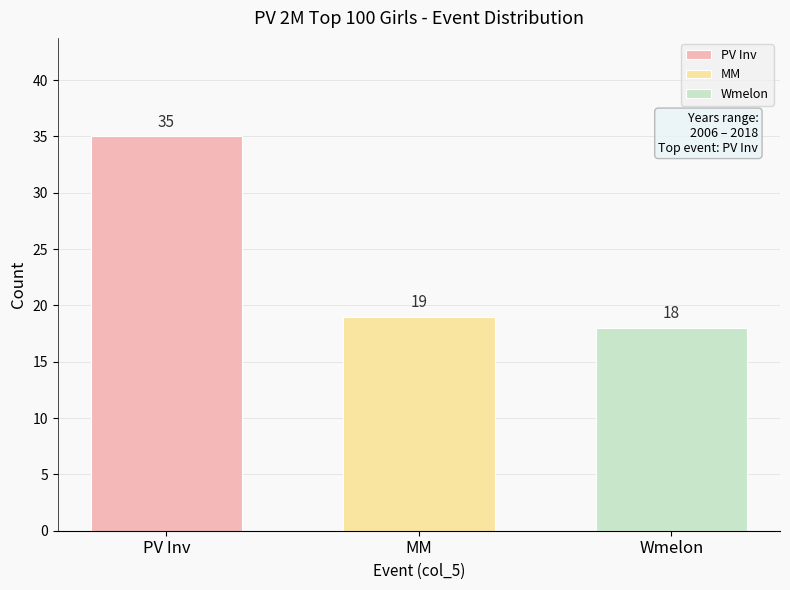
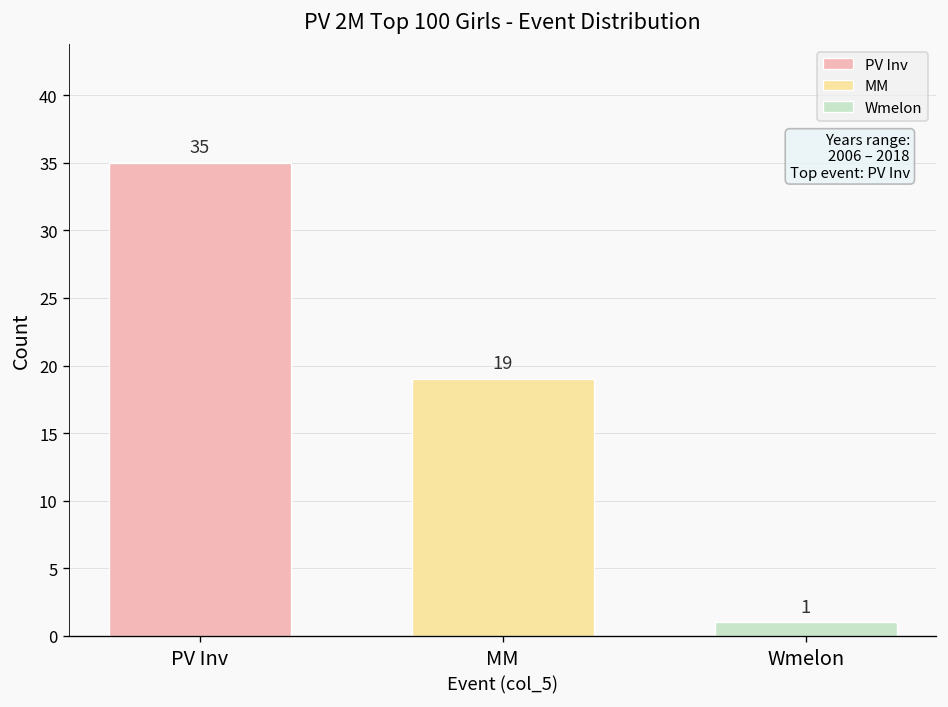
  {
    "PV Inv": 35,
    "MM": 19,
-   "Wmelon": 18
+   "Wmelon": 1
  }
